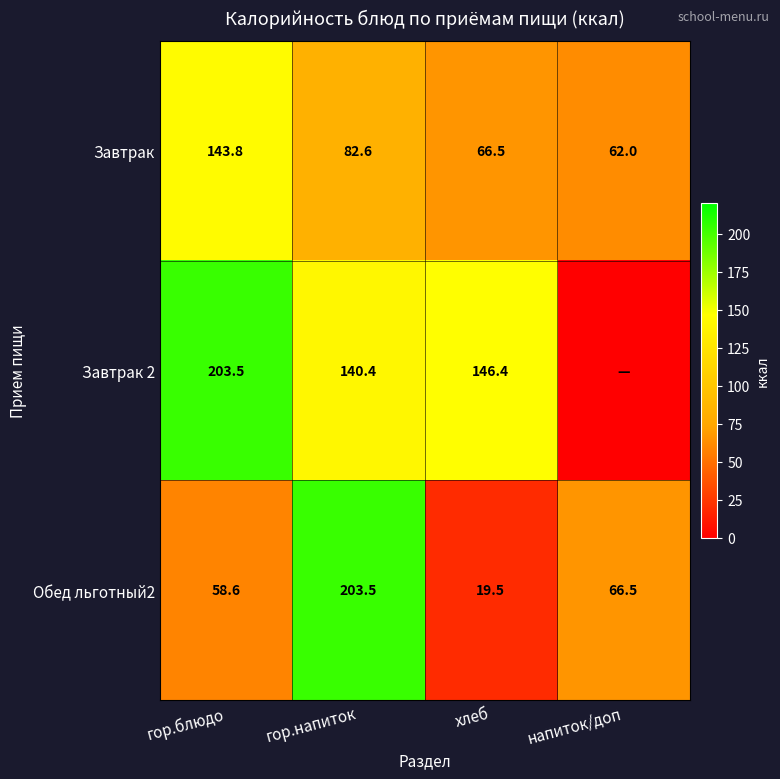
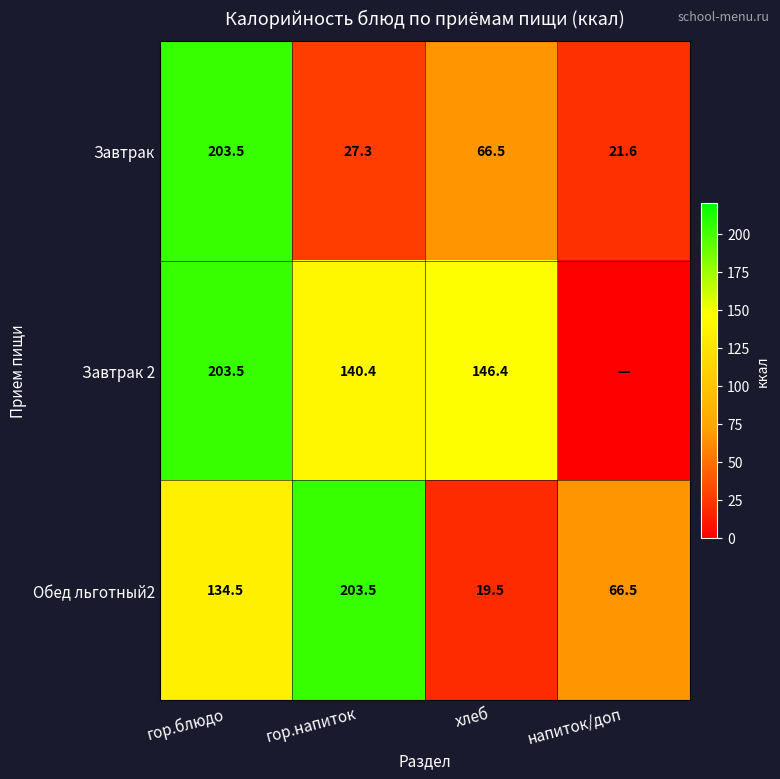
  {
    "Завтрак": {
-     "гор.блюдо": 143.8,
-     "гор.напиток": 82.6,
+     "гор.блюдо": 203.5,
+     "гор.напиток": 27.3,
      "хлеб": 66.5,
-     "напиток/доп": 62.0
+     "напиток/доп": 21.6
    },
    "Завтрак 2": {
      "гор.блюдо": 203.5,
      "гор.напиток": 140.4,
      "хлеб": 146.4
    },
    "Обед льготный2": {
-     "гор.блюдо": 58.6,
+     "гор.блюдо": 134.5,
      "гор.напиток": 203.5,
      "хлеб": 19.5,
      "напиток/доп": 66.5
    }
  }
